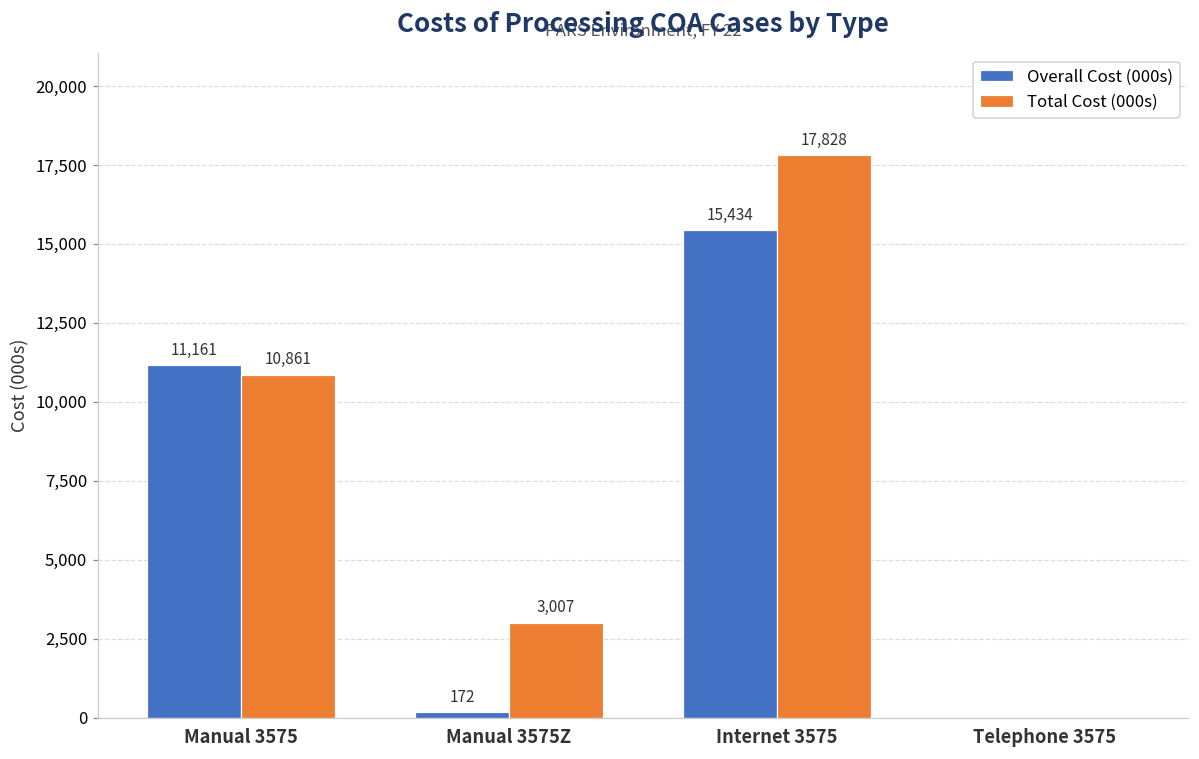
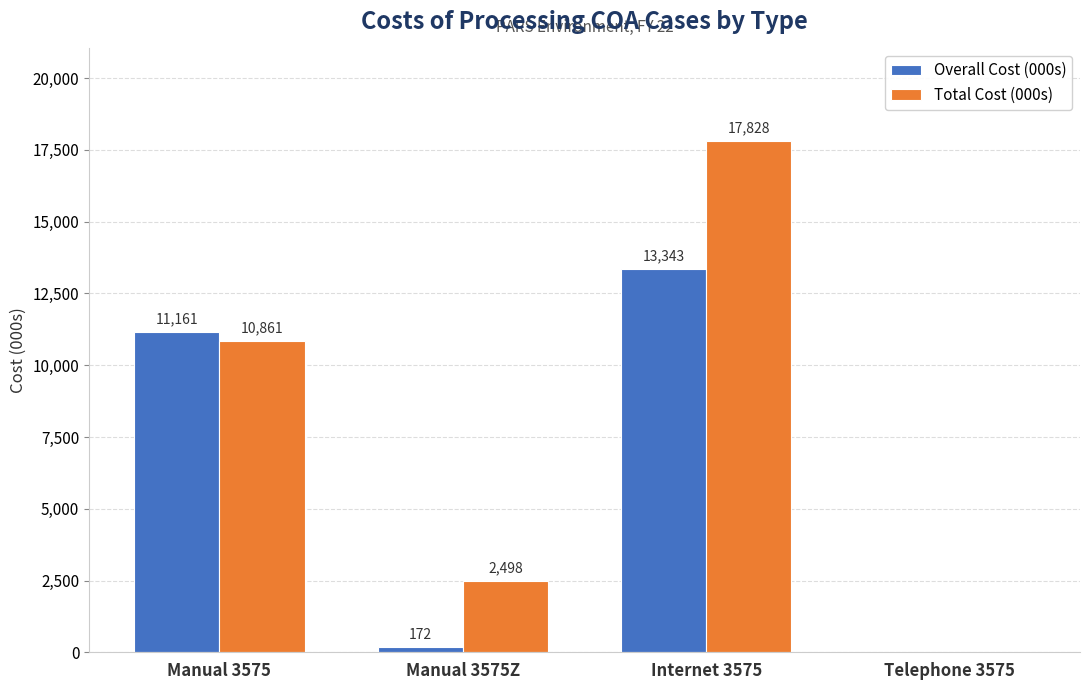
  {
    "Overall Cost (000s)": {
      "Manual 3575": "11,161",
      "Manual 3575Z": "172",
-     "Internet 3575": "15,434"
+     "Internet 3575": "13,343"
    },
    "Total Cost (000s)": {
      "Manual 3575": "10,861",
-     "Manual 3575Z": "3,007",
+     "Manual 3575Z": "2,498",
      "Internet 3575": "17,828"
    }
  }
